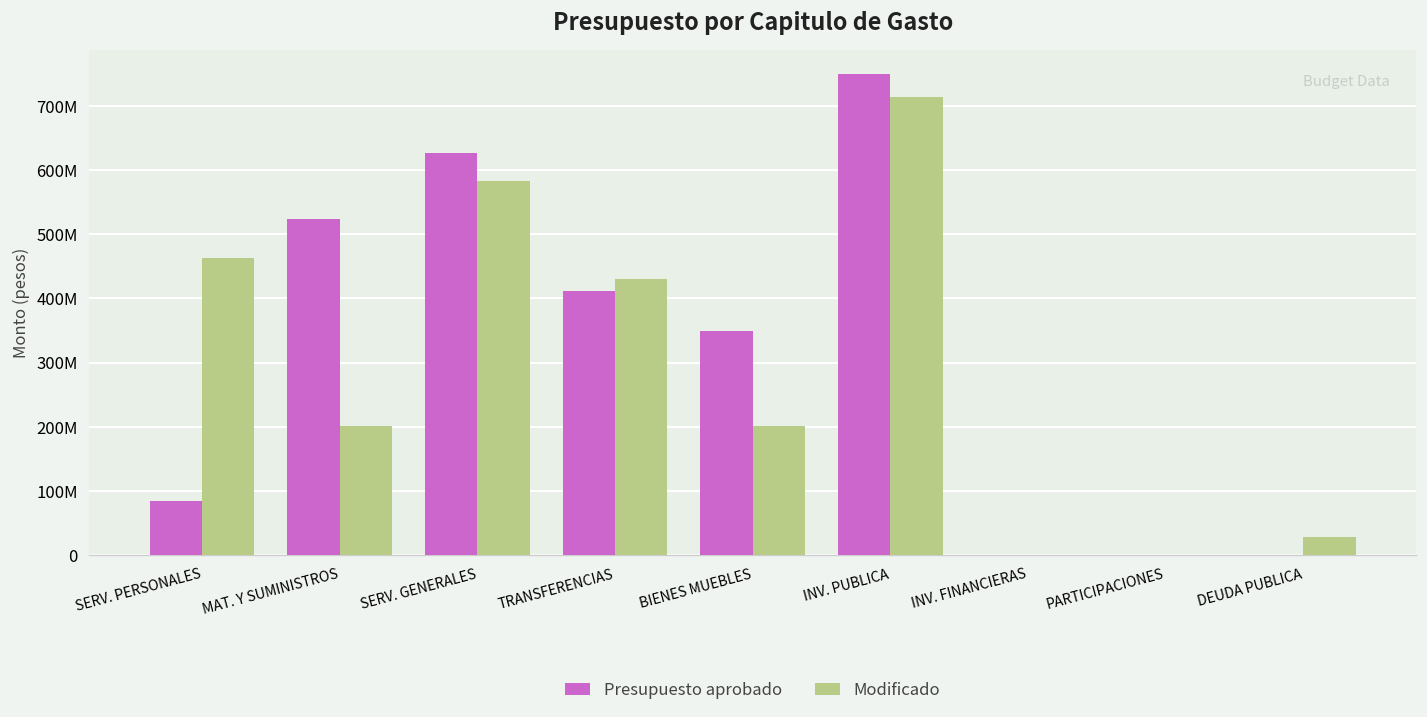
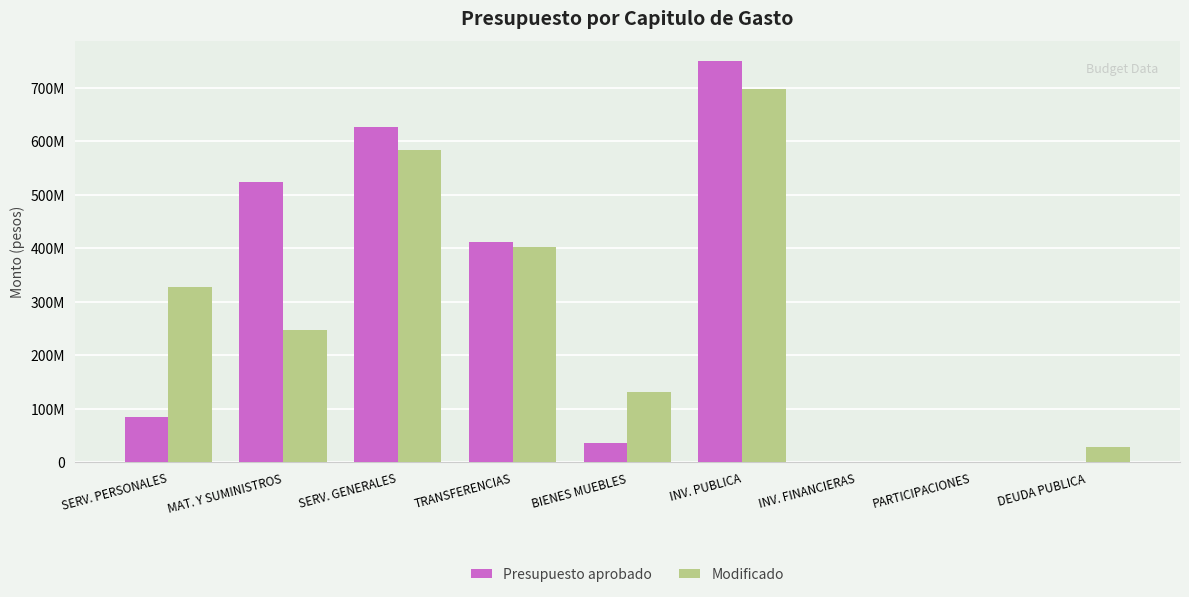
  {
    "Presupuesto aprobado": {
      "SERV. PERSONALES": 80000000,
      "MAT. Y SUMINISTROS": 520000000,
      "SERV. GENERALES": 630000000,
      "TRANSFERENCIAS": 410000000,
-     "BIENES MUEBLES": 350000000,
+     "BIENES MUEBLES": 40000000,
      "INV. PUBLICA": 750000000,
      "INV. FINANCIERAS": 0,
      "PARTICIPACIONES": 0,
      "DEUDA PUBLICA": 0
    },
    "Modificado": {
-     "SERV. PERSONALES": 460000000,
-     "MAT. Y SUMINISTROS": 200000000,
+     "SERV. PERSONALES": 330000000,
+     "MAT. Y SUMINISTROS": 250000000,
      "SERV. GENERALES": 580000000,
-     "TRANSFERENCIAS": 430000000,
-     "BIENES MUEBLES": 200000000,
-     "INV. PUBLICA": 710000000,
+     "TRANSFERENCIAS": 400000000,
+     "BIENES MUEBLES": 130000000,
+     "INV. PUBLICA": 700000000,
      "INV. FINANCIERAS": 0,
      "PARTICIPACIONES": 0,
      "DEUDA PUBLICA": 30000000
    }
  }
